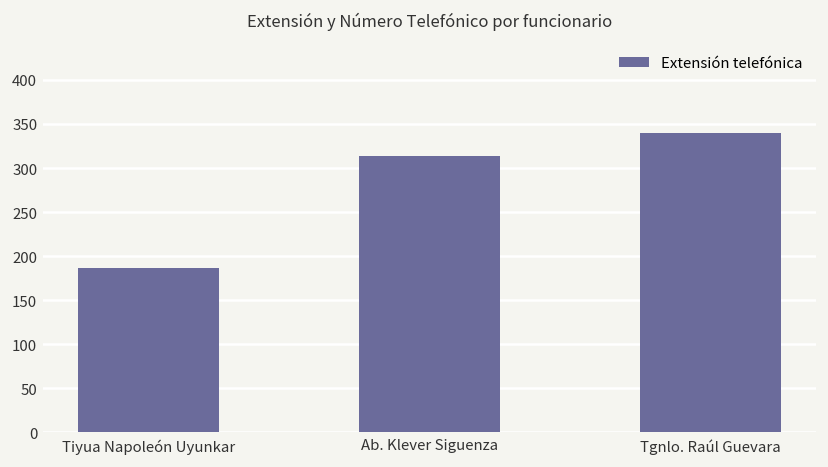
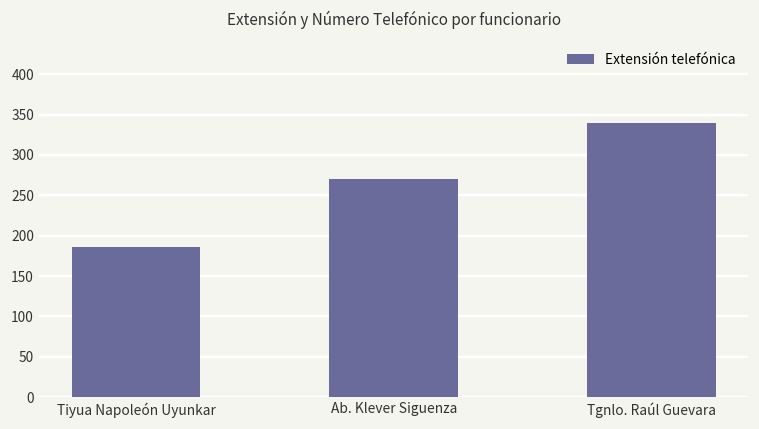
  {
    "Tiyua Napoleón Uyunkar": 190,
-   "Ab. Klever Siguenza": 310,
+   "Ab. Klever Siguenza": 270,
    "Tgnlo. Raúl Guevara": 340
  }
